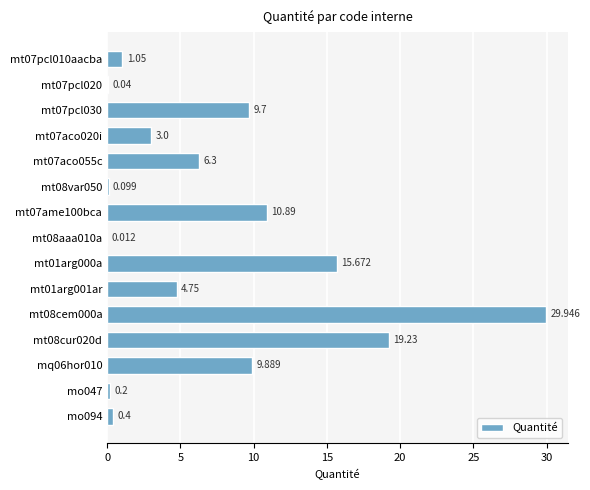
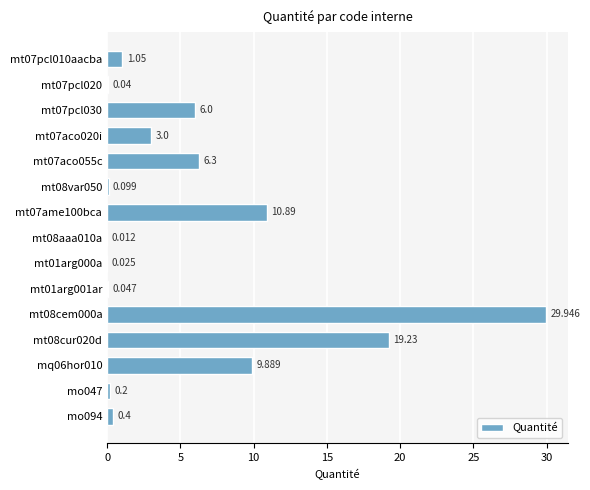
  {
    "mt07pcl010aacba": 1.05,
    "mt07pcl020": 0.04,
-   "mt07pcl030": 9.7,
+   "mt07pcl030": 6.0,
    "mt07aco020i": 3.0,
    "mt07aco055c": 6.3,
    "mt08var050": 0.099,
    "mt07ame100bca": 10.89,
    "mt08aaa010a": 0.012,
-   "mt01arg000a": 15.672,
-   "mt01arg001ar": 4.75,
+   "mt01arg000a": 0.025,
+   "mt01arg001ar": 0.047,
    "mt08cem000a": 29.946,
    "mt08cur020d": 19.23,
    "mq06hor010": 9.889,
    "mo047": 0.2,
    "mo094": 0.4
  }
